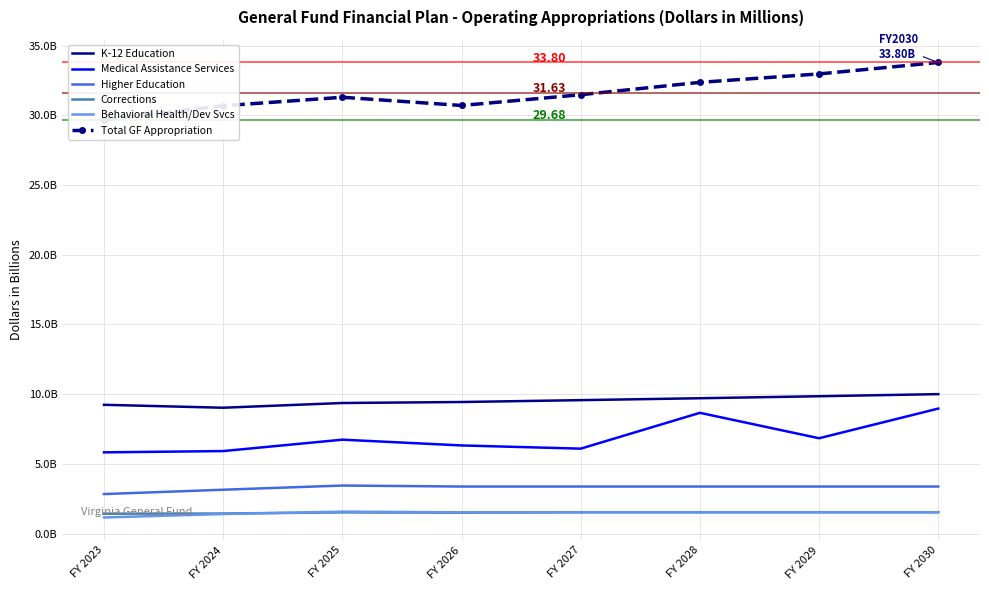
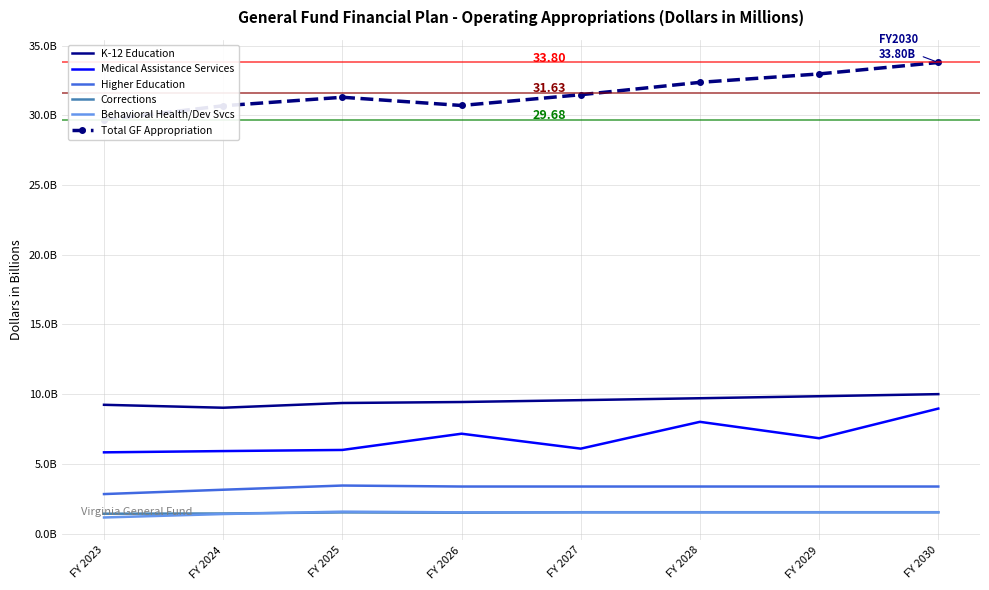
  {
    "Medical Assistance Services": {
      "FY 2023": 5800000000,
      "FY 2024": 5900000000,
-     "FY 2025": 6700000000,
-     "FY 2026": 6300000000,
+     "FY 2025": 6000000000,
+     "FY 2026": 7200000000,
      "FY 2027": 6100000000,
-     "FY 2028": 8700000000,
+     "FY 2028": 8000000000,
      "FY 2029": 6800000000,
      "FY 2030": 9000000000
    }
  }
